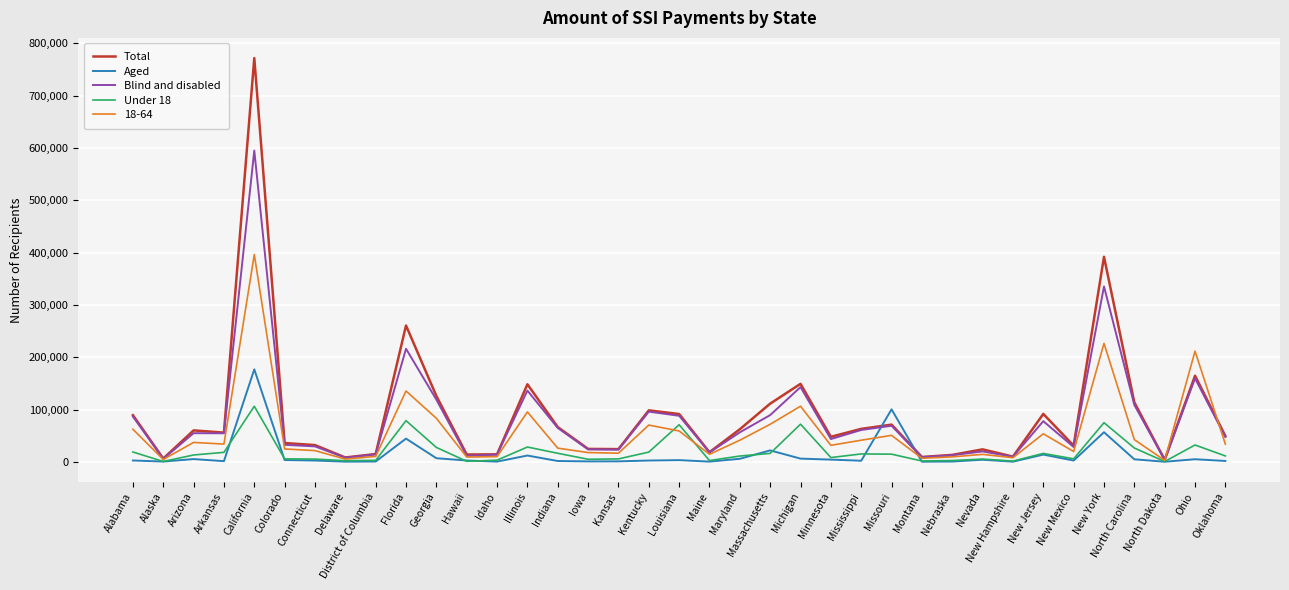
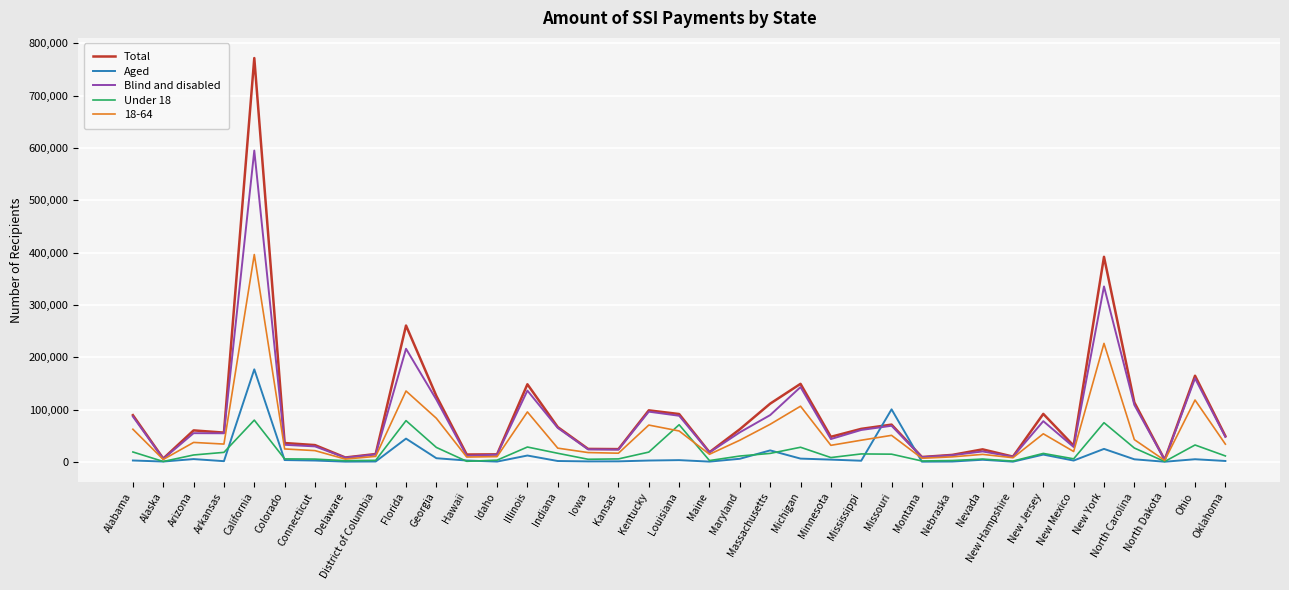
  {
    "Total": {
      "Arizona": "60,000",
      "California": "770,000",
      "Florida": "260,000",
      "Georgia": "130,000",
      "Illinois": "150,000",
      "Maryland": "60,000",
      "Massachusetts": "110,000",
      "Michigan": "150,000",
      "New Jersey": "90,000",
      "New York": "390,000",
      "Ohio": "160,000"
    },
    "Aged": {
      "Alabama": "0",
      "Arizona": "10,000",
      "Arkansas": "0",
      "California": "180,000",
      "Florida": "40,000",
      "Georgia": "10,000",
      "Illinois": "10,000",
      "Indiana": "0",
      "Kentucky": "0",
      "Louisiana": "0",
      "Maryland": "10,000",
      "Massachusetts": "20,000",
      "Michigan": "10,000",
      "Mississippi": "0",
      "Missouri": "100,000",
-     "New York": "60,000",
+     "New York": "20,000",
      "North Carolina": "0",
      "Ohio": "10,000",
      "Oklahoma": "0"
    },
    "Blind and disabled": {
      "Arizona": "50,000",
      "California": "590,000",
      "Florida": "220,000",
      "Georgia": "120,000",
      "Illinois": "140,000",
      "Maryland": "60,000",
      "Massachusetts": "90,000",
      "Michigan": "140,000",
      "New Jersey": "80,000",
      "New York": "340,000",
      "Ohio": "160,000"
    },
    "Under 18": {
      "Alabama": "20,000",
      "Arizona": "10,000",
      "Arkansas": "20,000",
-     "California": "110,000",
+     "California": "80,000",
      "Florida": "80,000",
      "Georgia": "30,000",
      "Illinois": "30,000",
      "Indiana": "20,000",
      "Kentucky": "20,000",
      "Louisiana": "70,000",
      "Maryland": "10,000",
      "Massachusetts": "20,000",
-     "Michigan": "70,000",
+     "Michigan": "30,000",
      "Mississippi": "20,000",
      "Missouri": "10,000",
      "New York": "70,000",
      "North Carolina": "30,000",
      "Ohio": "30,000",
      "Oklahoma": "10,000"
    },
    "18-64": {
      "Alabama": "60,000",
      "Arizona": "40,000",
      "Arkansas": "30,000",
      "California": "400,000",
      "Colorado": "20,000",
      "Connecticut": "20,000",
      "Florida": "140,000",
      "Georgia": "80,000",
      "Illinois": "100,000",
      "Indiana": "30,000",
      "Iowa": "20,000",
      "Kansas": "20,000",
      "Kentucky": "70,000",
      "Louisiana": "60,000",
      "Maryland": "40,000",
      "Massachusetts": "70,000",
      "Michigan": "110,000",
      "Minnesota": "30,000",
      "Mississippi": "40,000",
      "Missouri": "50,000",
      "Nevada": "10,000",
      "New Jersey": "50,000",
      "New Mexico": "20,000",
      "New York": "230,000",
      "North Carolina": "40,000",
-     "Ohio": "210,000",
+     "Ohio": "120,000",
      "Oklahoma": "30,000"
    }
  }
